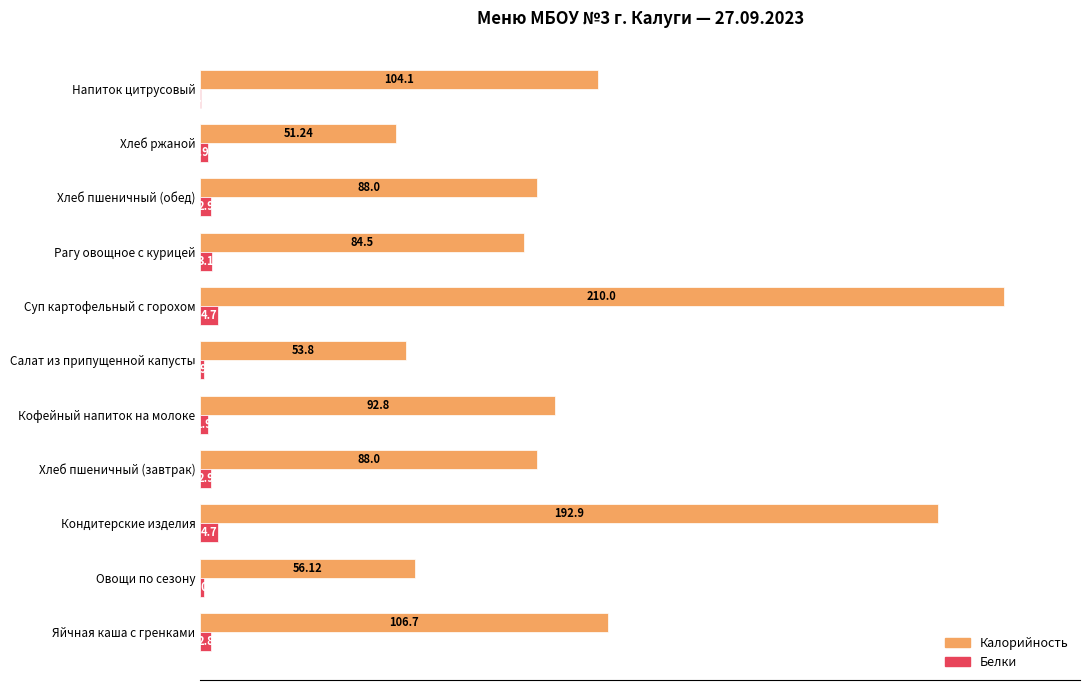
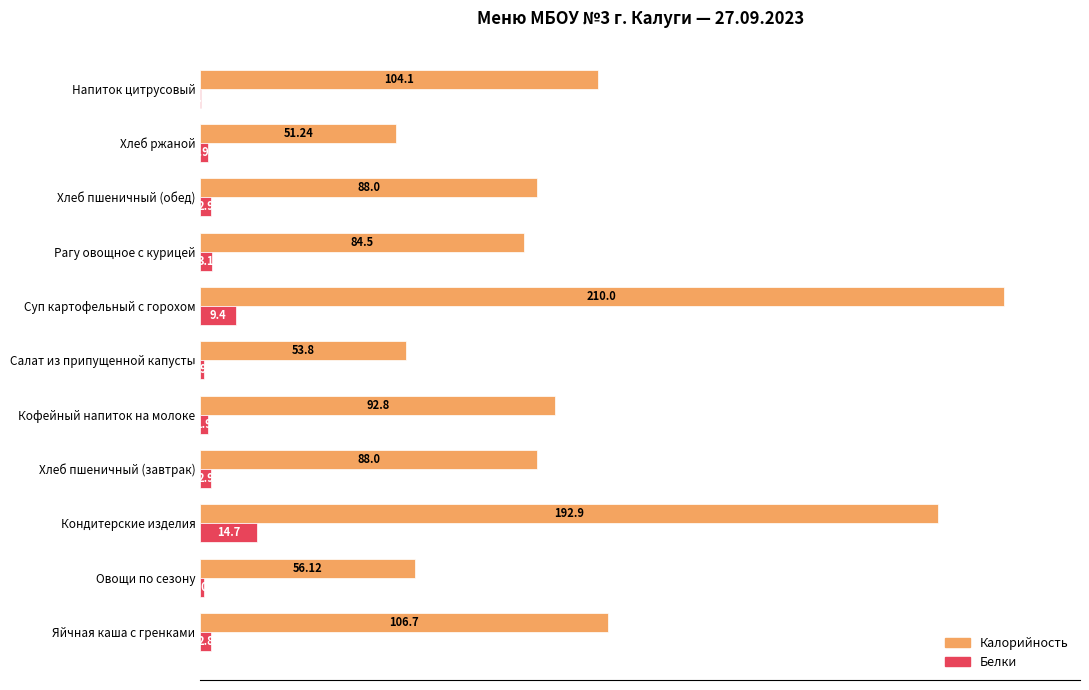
  {
    "Калорийность": {
      "Напиток цитрусовый": 104.1,
      "Хлеб ржаной": 51.24,
      "Хлеб пшеничный (обед)": 88.0,
      "Рагу овощное с курицей": 84.5,
      "Суп картофельный с горохом": 210.0,
      "Салат из припущенной капусты": 53.8,
      "Кофейный напиток на молоке": 92.8,
      "Хлеб пшеничный (завтрак)": 88.0,
      "Кондитерские изделия": 192.9,
      "Овощи по сезону": 56.12,
      "Яйчная каша с гренками": 106.7
    },
    "Белки": {
      "Хлеб пшеничный (обед)": 2.9,
      "Рагу овощное с курицей": 3.1,
-     "Суп картофельный с горохом": 4.7,
+     "Суп картофельный с горохом": 9.4,
      "Хлеб пшеничный (завтрак)": 2.9,
-     "Кондитерские изделия": 4.7,
+     "Кондитерские изделия": 14.7,
      "Яйчная каша с гренками": 2.8
    }
  }
